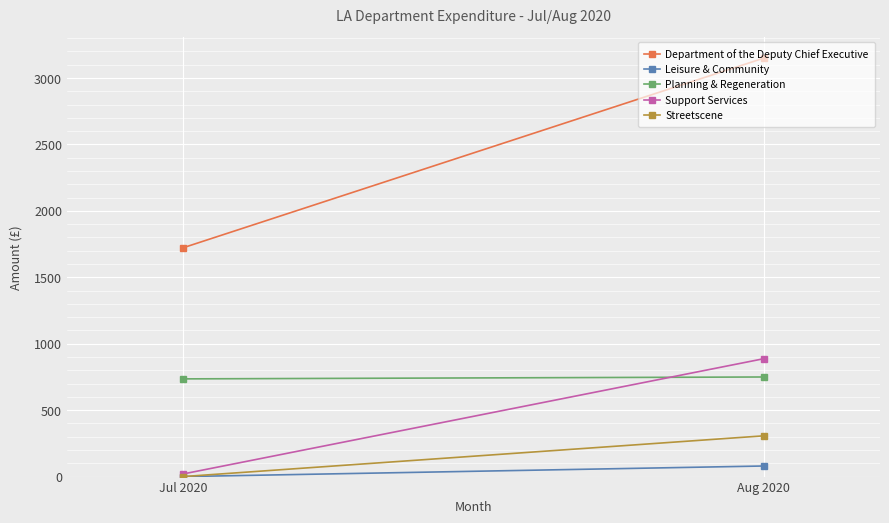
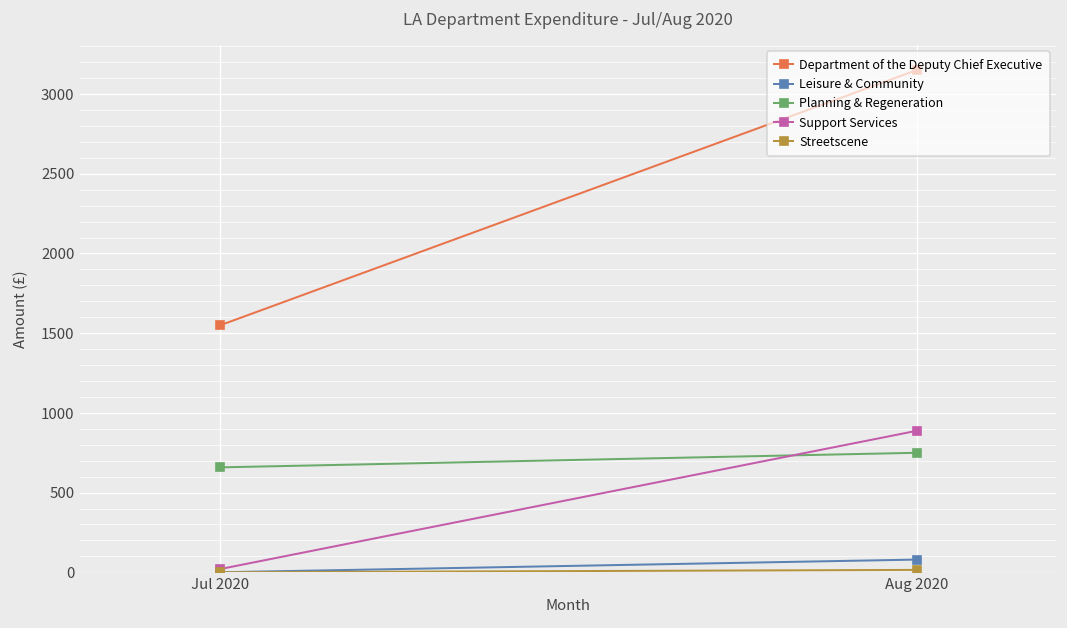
  {
    "Department of the Deputy Chief Executive": {
-     "Jul 2020": 1720
+     "Jul 2020": 1550
    },
    "Leisure & Community": {
      "Aug 2020": 80
    },
    "Planning & Regeneration": {
-     "Jul 2020": 740,
+     "Jul 2020": 660,
      "Aug 2020": 750
    },
    "Support Services": {
      "Jul 2020": 20,
      "Aug 2020": 890
    },
    "Streetscene": {
-     "Aug 2020": 310
+     "Aug 2020": 20
    }
  }
